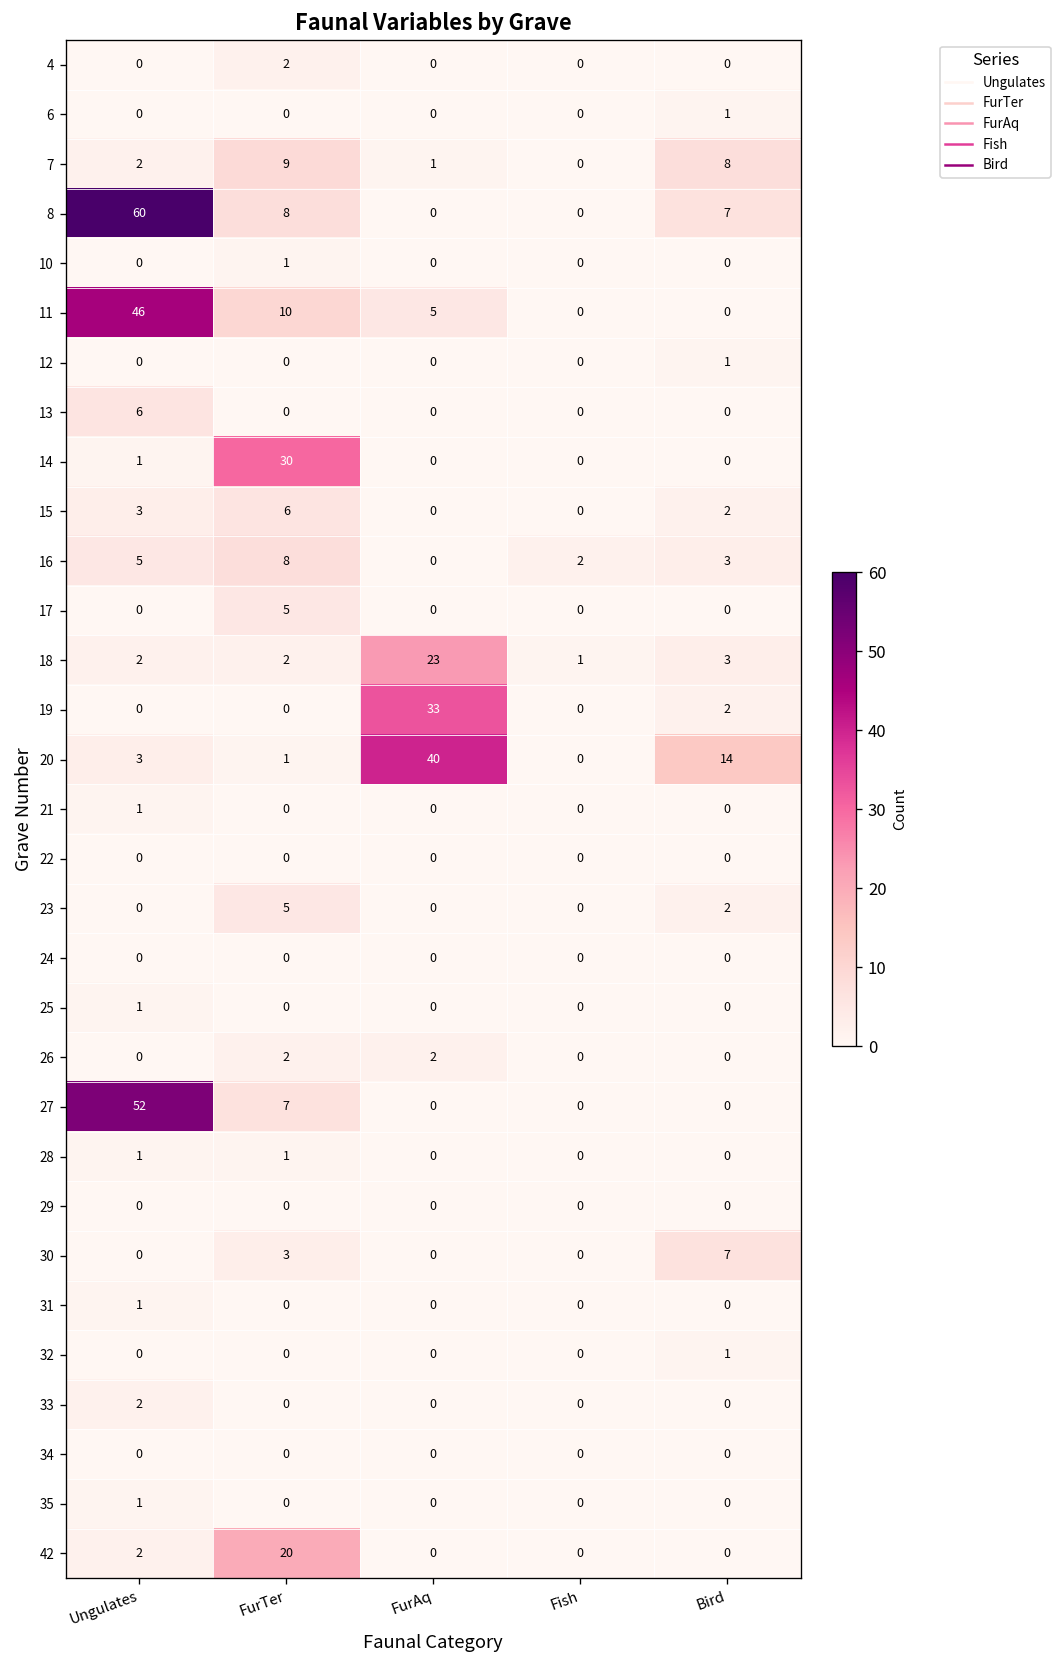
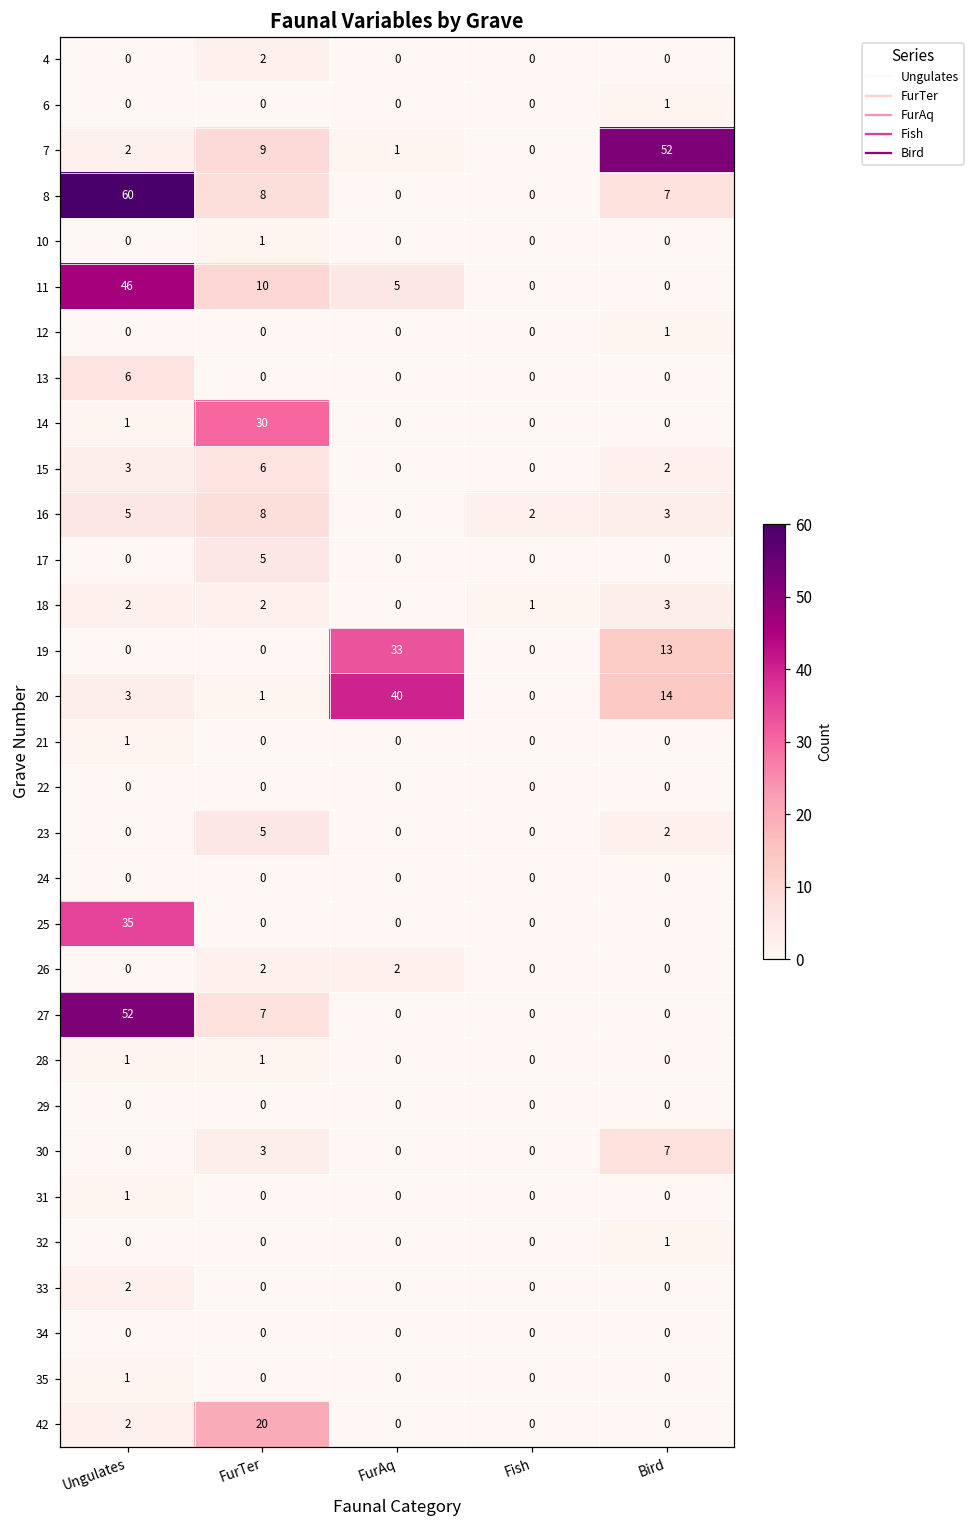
  {
    "4": {
      "Ungulates": 0,
      "FurTer": 2,
      "FurAq": 0,
      "Fish": 0,
      "Bird": 0
    },
    "6": {
      "Ungulates": 0,
      "FurTer": 0,
      "FurAq": 0,
      "Fish": 0,
      "Bird": 1
    },
    "7": {
      "Ungulates": 2,
      "FurTer": 9,
      "FurAq": 1,
      "Fish": 0,
-     "Bird": 8
+     "Bird": 52
    },
    "8": {
      "Ungulates": 60,
      "FurTer": 8,
      "FurAq": 0,
      "Fish": 0,
      "Bird": 7
    },
    "10": {
      "Ungulates": 0,
      "FurTer": 1,
      "FurAq": 0,
      "Fish": 0,
      "Bird": 0
    },
    "11": {
      "Ungulates": 46,
      "FurTer": 10,
      "FurAq": 5,
      "Fish": 0,
      "Bird": 0
    },
    "12": {
      "Ungulates": 0,
      "FurTer": 0,
      "FurAq": 0,
      "Fish": 0,
      "Bird": 1
    },
    "13": {
      "Ungulates": 6,
      "FurTer": 0,
      "FurAq": 0,
      "Fish": 0,
      "Bird": 0
    },
    "14": {
      "Ungulates": 1,
      "FurTer": 30,
      "FurAq": 0,
      "Fish": 0,
      "Bird": 0
    },
    "15": {
      "Ungulates": 3,
      "FurTer": 6,
      "FurAq": 0,
      "Fish": 0,
      "Bird": 2
    },
    "16": {
      "Ungulates": 5,
      "FurTer": 8,
      "FurAq": 0,
      "Fish": 2,
      "Bird": 3
    },
    "17": {
      "Ungulates": 0,
      "FurTer": 5,
      "FurAq": 0,
      "Fish": 0,
      "Bird": 0
    },
    "18": {
      "Ungulates": 2,
      "FurTer": 2,
-     "FurAq": 23,
+     "FurAq": 0,
      "Fish": 1,
      "Bird": 3
    },
    "19": {
      "Ungulates": 0,
      "FurTer": 0,
      "FurAq": 33,
      "Fish": 0,
-     "Bird": 2
+     "Bird": 13
    },
    "20": {
      "Ungulates": 3,
      "FurTer": 1,
      "FurAq": 40,
      "Fish": 0,
      "Bird": 14
    },
    "21": {
      "Ungulates": 1,
      "FurTer": 0,
      "FurAq": 0,
      "Fish": 0,
      "Bird": 0
    },
    "22": {
      "Ungulates": 0,
      "FurTer": 0,
      "FurAq": 0,
      "Fish": 0,
      "Bird": 0
    },
    "23": {
      "Ungulates": 0,
      "FurTer": 5,
      "FurAq": 0,
      "Fish": 0,
      "Bird": 2
    },
    "24": {
      "Ungulates": 0,
      "FurTer": 0,
      "FurAq": 0,
      "Fish": 0,
      "Bird": 0
    },
    "25": {
-     "Ungulates": 1,
+     "Ungulates": 35,
      "FurTer": 0,
      "FurAq": 0,
      "Fish": 0,
      "Bird": 0
    },
    "26": {
      "Ungulates": 0,
      "FurTer": 2,
      "FurAq": 2,
      "Fish": 0,
      "Bird": 0
    },
    "27": {
      "Ungulates": 52,
      "FurTer": 7,
      "FurAq": 0,
      "Fish": 0,
      "Bird": 0
    },
    "28": {
      "Ungulates": 1,
      "FurTer": 1,
      "FurAq": 0,
      "Fish": 0,
      "Bird": 0
    },
    "29": {
      "Ungulates": 0,
      "FurTer": 0,
      "FurAq": 0,
      "Fish": 0,
      "Bird": 0
    },
    "30": {
      "Ungulates": 0,
      "FurTer": 3,
      "FurAq": 0,
      "Fish": 0,
      "Bird": 7
    },
    "31": {
      "Ungulates": 1,
      "FurTer": 0,
      "FurAq": 0,
      "Fish": 0,
      "Bird": 0
    },
    "32": {
      "Ungulates": 0,
      "FurTer": 0,
      "FurAq": 0,
      "Fish": 0,
      "Bird": 1
    },
    "33": {
      "Ungulates": 2,
      "FurTer": 0,
      "FurAq": 0,
      "Fish": 0,
      "Bird": 0
    },
    "34": {
      "Ungulates": 0,
      "FurTer": 0,
      "FurAq": 0,
      "Fish": 0,
      "Bird": 0
    },
    "35": {
      "Ungulates": 1,
      "FurTer": 0,
      "FurAq": 0,
      "Fish": 0,
      "Bird": 0
    },
    "42": {
      "Ungulates": 2,
      "FurTer": 20,
      "FurAq": 0,
      "Fish": 0,
      "Bird": 0
    }
  }
